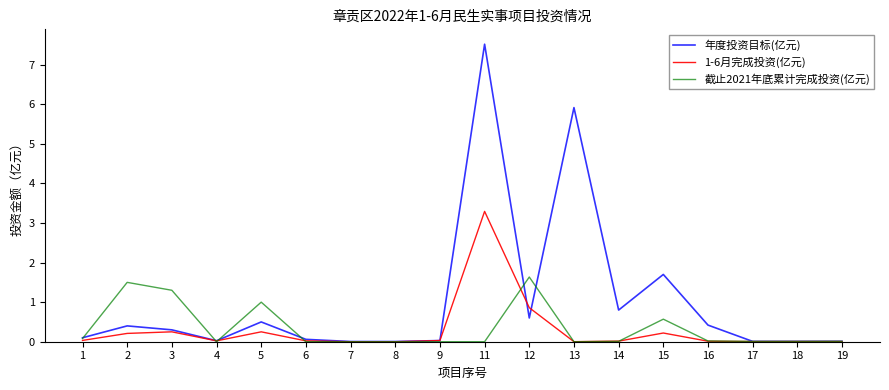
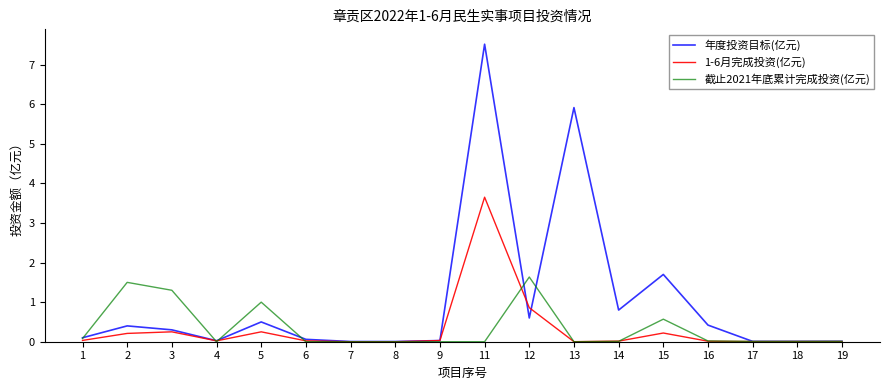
  {
    "年度投资目标(亿元)": {
      "2": 0.4,
      "5": 0.5,
      "11": 7.5,
      "12": 0.6,
      "13": 5.9,
      "14": 0.8,
      "15": 1.7,
      "16": 0.4
    },
    "1-6月完成投资(亿元)": {
      "2": 0.2,
      "5": 0.3,
-     "11": 3.3,
+     "11": 3.7,
      "12": 0.9,
      "15": 0.2
    },
    "截止2021年底累计完成投资(亿元)": {
      "2": 1.5,
      "3": 1.3,
      "5": 1.0,
      "11": 0.0,
      "12": 1.6,
      "15": 0.6
    }
  }
